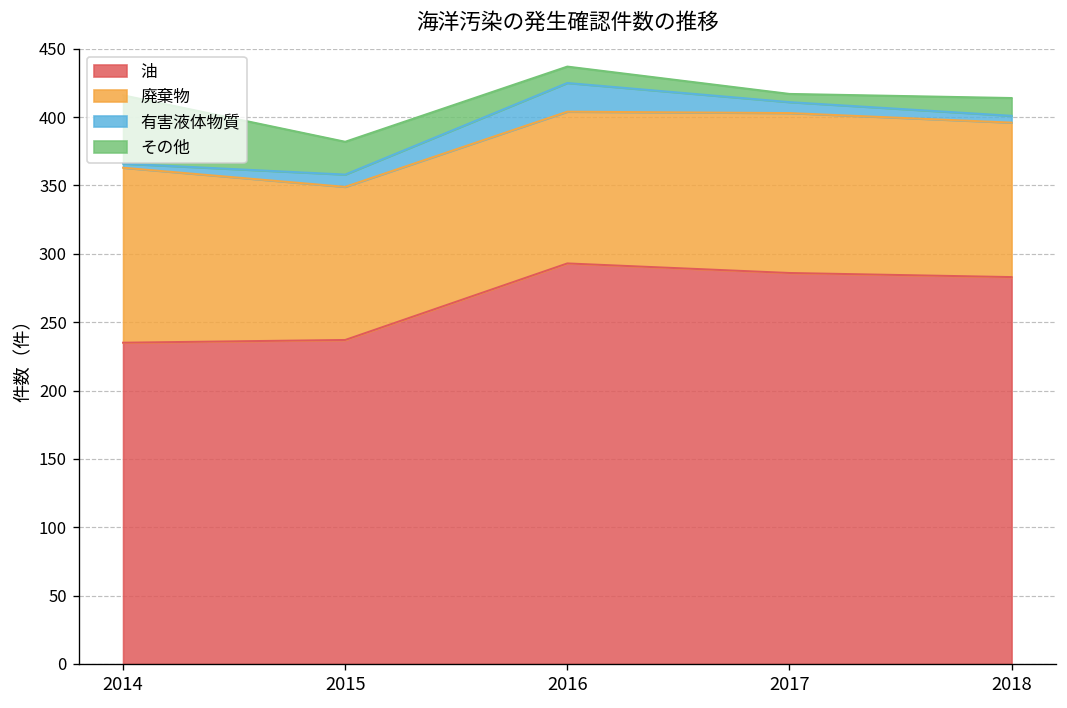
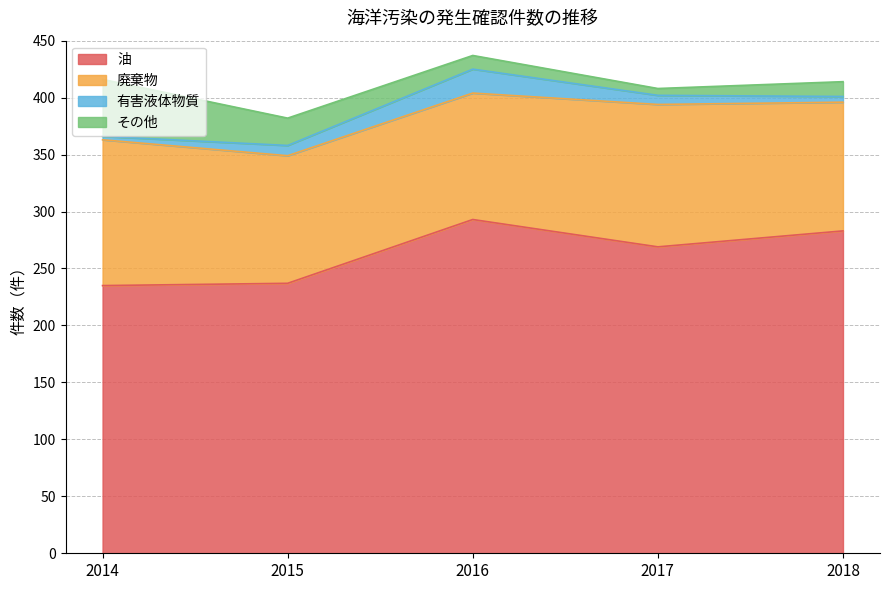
  {
    "油": {
      "2014": 235,
      "2015": 237,
      "2016": 293,
-     "2017": 286,
+     "2017": 269,
      "2018": 283
    },
    "廃棄物": {
      "2014": 128,
      "2015": 112,
      "2016": 111,
-     "2017": 117,
+     "2017": 125,
      "2018": 113
    },
    "有害液体物質": {
      "2014": 3,
      "2015": 9,
      "2016": 21,
      "2017": 8,
      "2018": 5
    },
    "その他": {
      "2015": 24,
      "2016": 12,
      "2017": 6,
      "2018": 13
    }
  }
